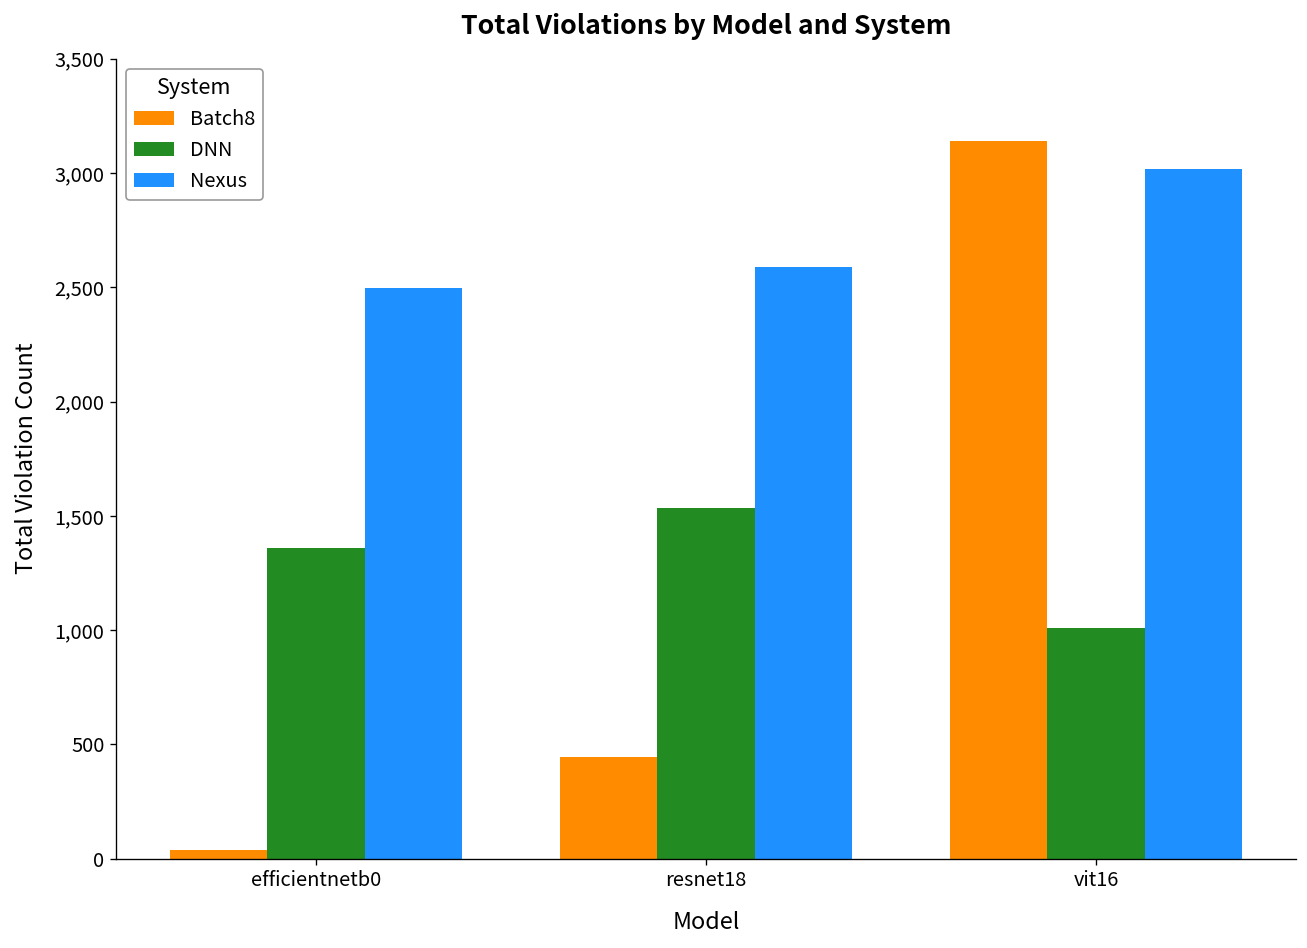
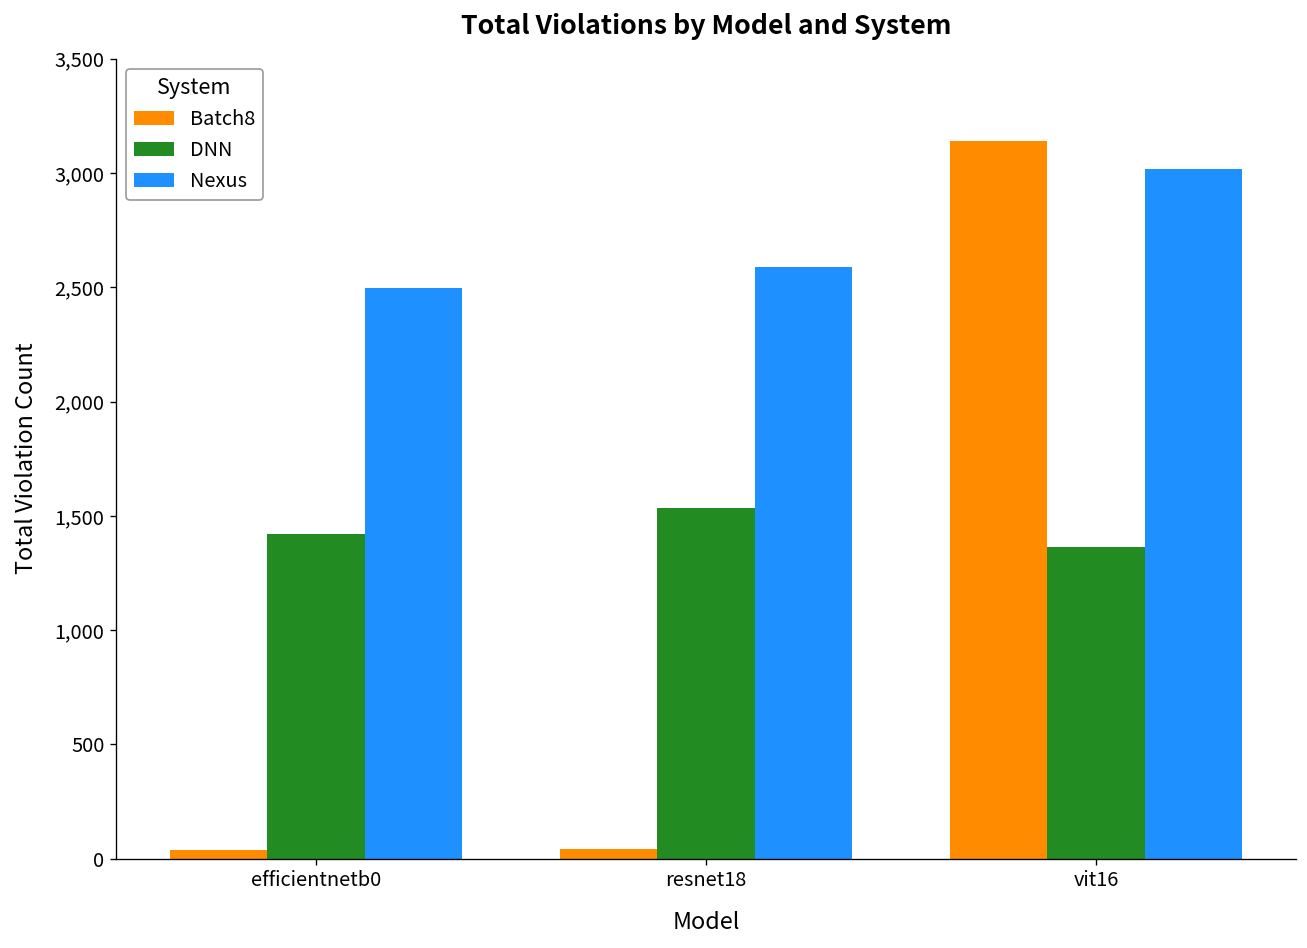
  {
    "Batch8": {
      "efficientnetb0": "40",
-     "resnet18": "450",
+     "resnet18": "40",
      "vit16": "3,140"
    },
    "DNN": {
-     "efficientnetb0": "1,360",
+     "efficientnetb0": "1,420",
      "resnet18": "1,540",
-     "vit16": "1,010"
+     "vit16": "1,360"
    },
    "Nexus": {
      "efficientnetb0": "2,500",
      "resnet18": "2,590",
      "vit16": "3,020"
    }
  }
